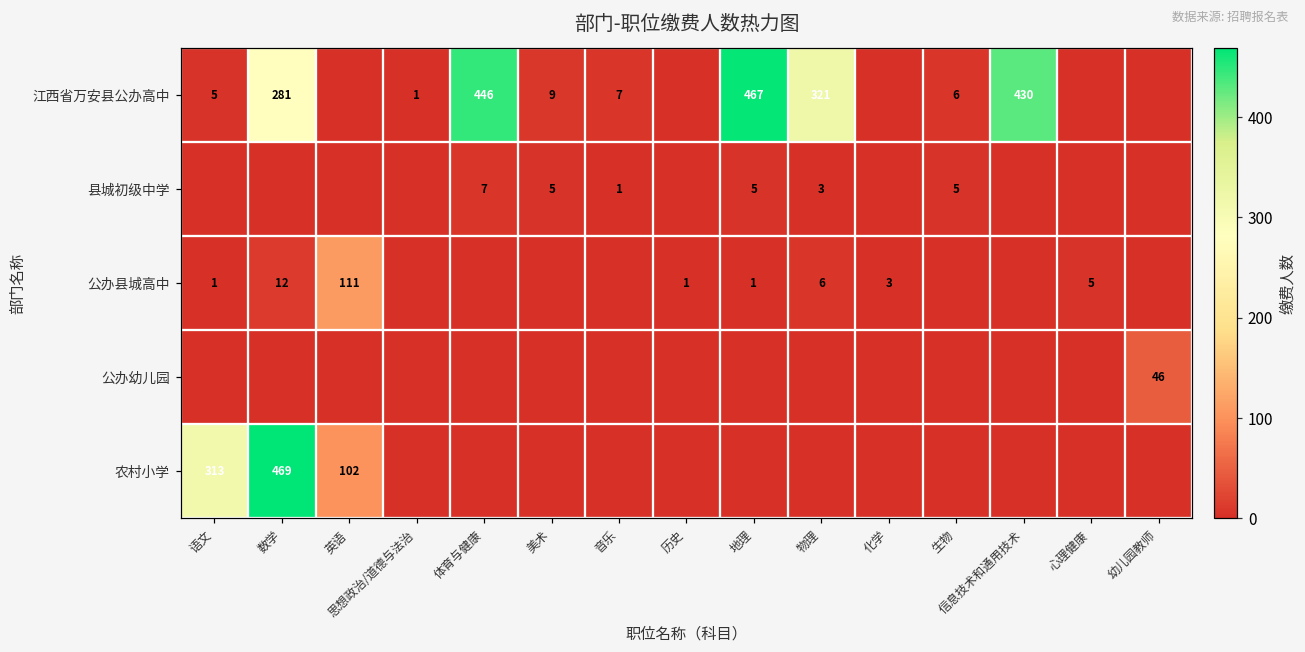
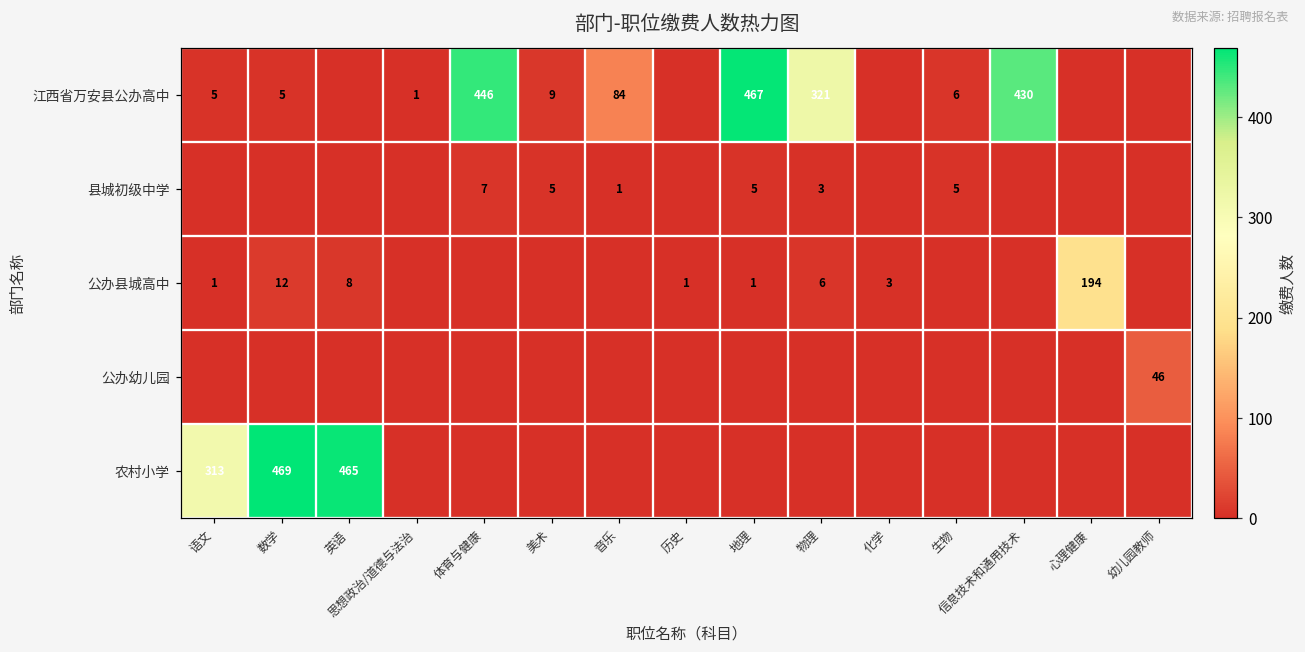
  {
    "江西省万安县公办高中": {
      "语文": 5,
-     "数学": 281,
+     "数学": 5,
      "思想政治/道德与法治": 1,
      "体育与健康": 446,
      "美术": 9,
-     "音乐": 7,
+     "音乐": 84,
      "地理": 467,
      "物理": 321,
      "生物": 6,
      "信息技术和通用技术": 430
    },
    "县城初级中学": {
      "体育与健康": 7,
      "美术": 5,
      "音乐": 1,
      "地理": 5,
      "物理": 3,
      "生物": 5
    },
    "公办县城高中": {
      "语文": 1,
      "数学": 12,
-     "英语": 111,
+     "英语": 8,
      "历史": 1,
      "地理": 1,
      "物理": 6,
      "化学": 3,
-     "心理健康": 5
+     "心理健康": 194
    },
    "公办幼儿园": {
      "幼儿园教师": 46
    },
    "农村小学": {
      "语文": 313,
      "数学": 469,
-     "英语": 102
+     "英语": 465
    }
  }
